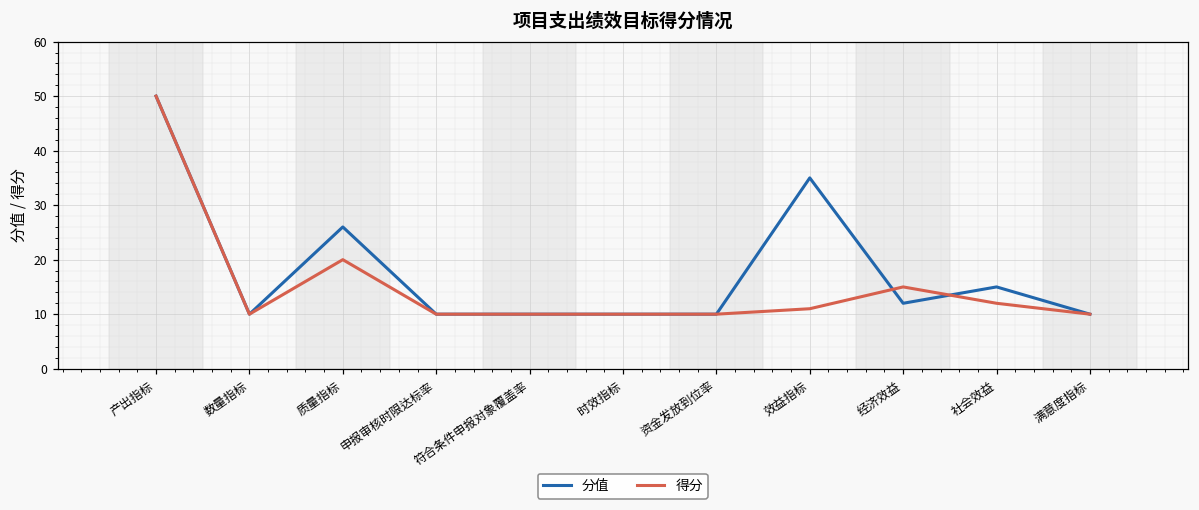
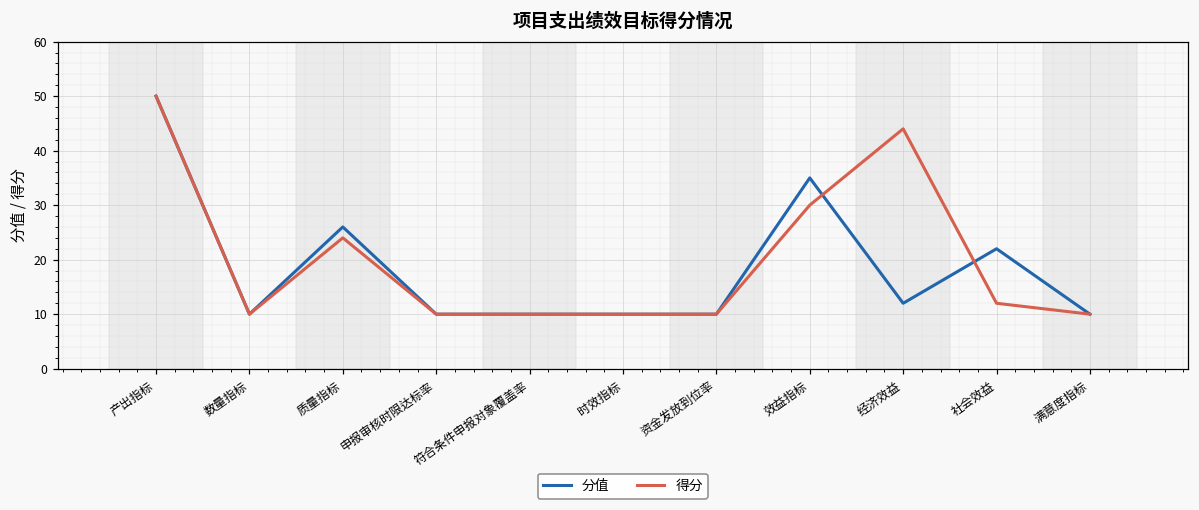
  {
    "分值": {
      "质量指标": 26,
      "效益指标": 35,
      "经济效益": 12,
-     "社会效益": 15
+     "社会效益": 22
    },
    "得分": {
-     "质量指标": 20,
-     "效益指标": 11,
-     "经济效益": 15,
+     "质量指标": 24,
+     "效益指标": 30,
+     "经济效益": 44,
      "社会效益": 12
    }
  }
